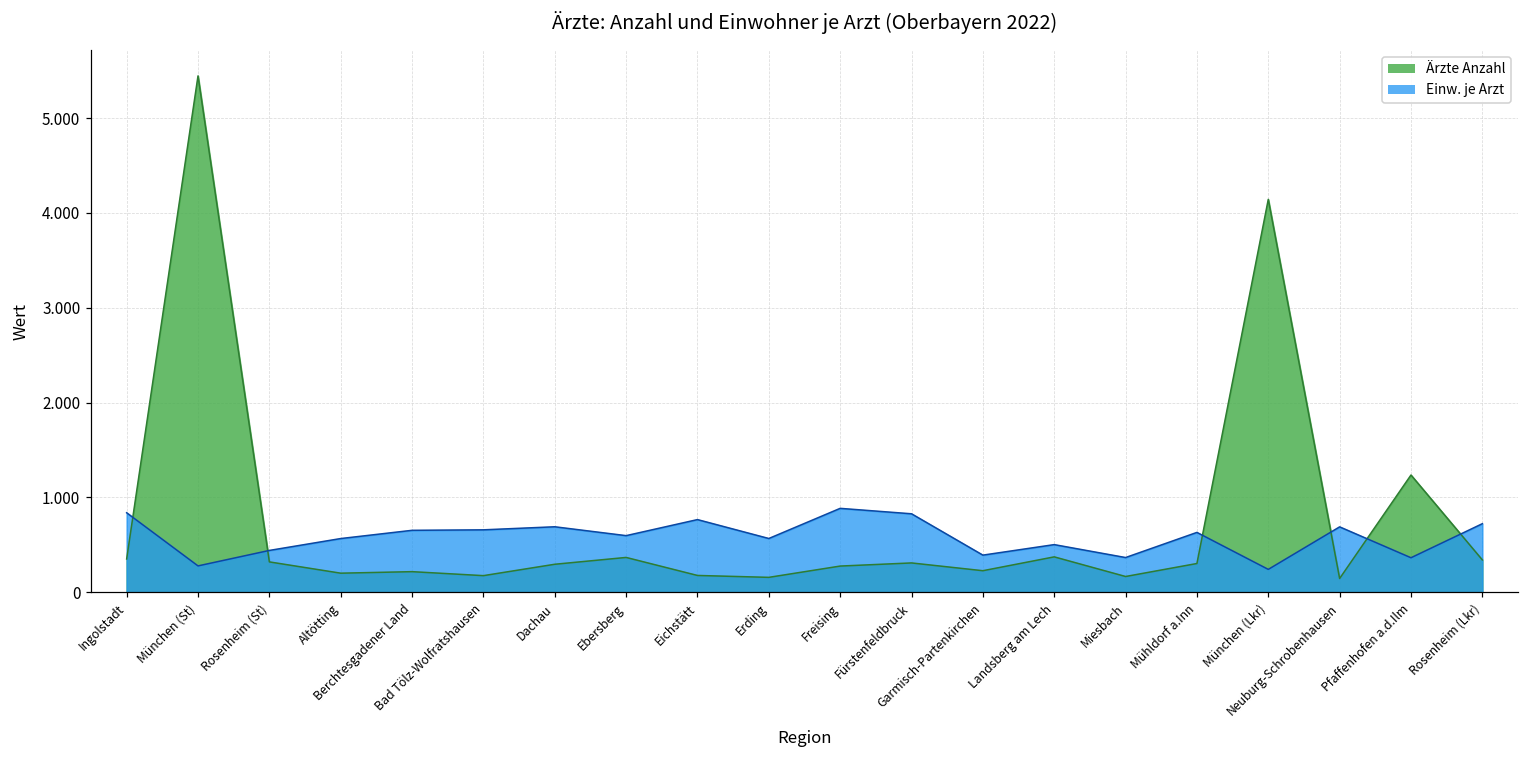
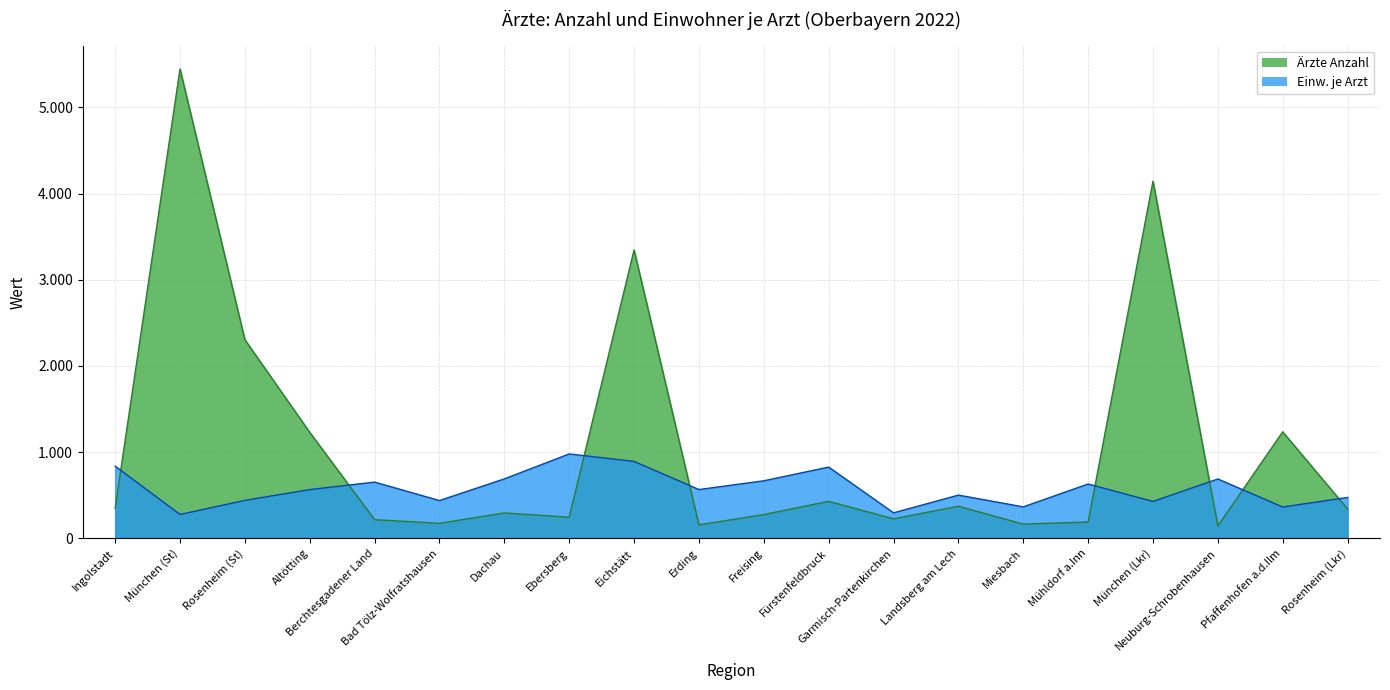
  {
    "Ärzte Anzahl": {
      "Ingolstadt": 0.4,
      "München (St)": 5.4,
-     "Rosenheim (St)": 0.3,
-     "Altötting": 0.2,
+     "Rosenheim (St)": 2.3,
+     "Altötting": 1.2,
      "Berchtesgadener Land": 0.2,
      "Bad Tölz-Wolfratshausen": 0.2,
      "Dachau": 0.3,
-     "Ebersberg": 0.4,
-     "Eichstätt": 0.2,
+     "Ebersberg": 0.2,
+     "Eichstätt": 3.3,
      "Erding": 0.2,
      "Freising": 0.3,
-     "Fürstenfeldbruck": 0.3,
+     "Fürstenfeldbruck": 0.4,
      "Garmisch-Partenkirchen": 0.2,
      "Landsberg am Lech": 0.4,
      "Miesbach": 0.2,
-     "Mühldorf a.Inn": 0.3,
+     "Mühldorf a.Inn": 0.2,
      "München (Lkr)": 4.1,
      "Neuburg-Schrobenhausen": 0.1,
      "Pfaffenhofen a.d.Ilm": 1.2,
      "Rosenheim (Lkr)": 0.3
    },
    "Einw. je Arzt": {
      "Ingolstadt": 0.8,
      "München (St)": 0.3,
      "Rosenheim (St)": 0.4,
      "Altötting": 0.6,
      "Berchtesgadener Land": 0.7,
-     "Bad Tölz-Wolfratshausen": 0.7,
+     "Bad Tölz-Wolfratshausen": 0.4,
      "Dachau": 0.7,
-     "Ebersberg": 0.6,
-     "Eichstätt": 0.8,
+     "Ebersberg": 1.0,
+     "Eichstätt": 0.9,
      "Erding": 0.6,
-     "Freising": 0.9,
+     "Freising": 0.7,
      "Fürstenfeldbruck": 0.8,
-     "Garmisch-Partenkirchen": 0.4,
+     "Garmisch-Partenkirchen": 0.3,
      "Landsberg am Lech": 0.5,
      "Miesbach": 0.4,
      "Mühldorf a.Inn": 0.6,
-     "München (Lkr)": 0.2,
+     "München (Lkr)": 0.4,
      "Neuburg-Schrobenhausen": 0.7,
      "Pfaffenhofen a.d.Ilm": 0.4,
-     "Rosenheim (Lkr)": 0.7
+     "Rosenheim (Lkr)": 0.5
    }
  }
